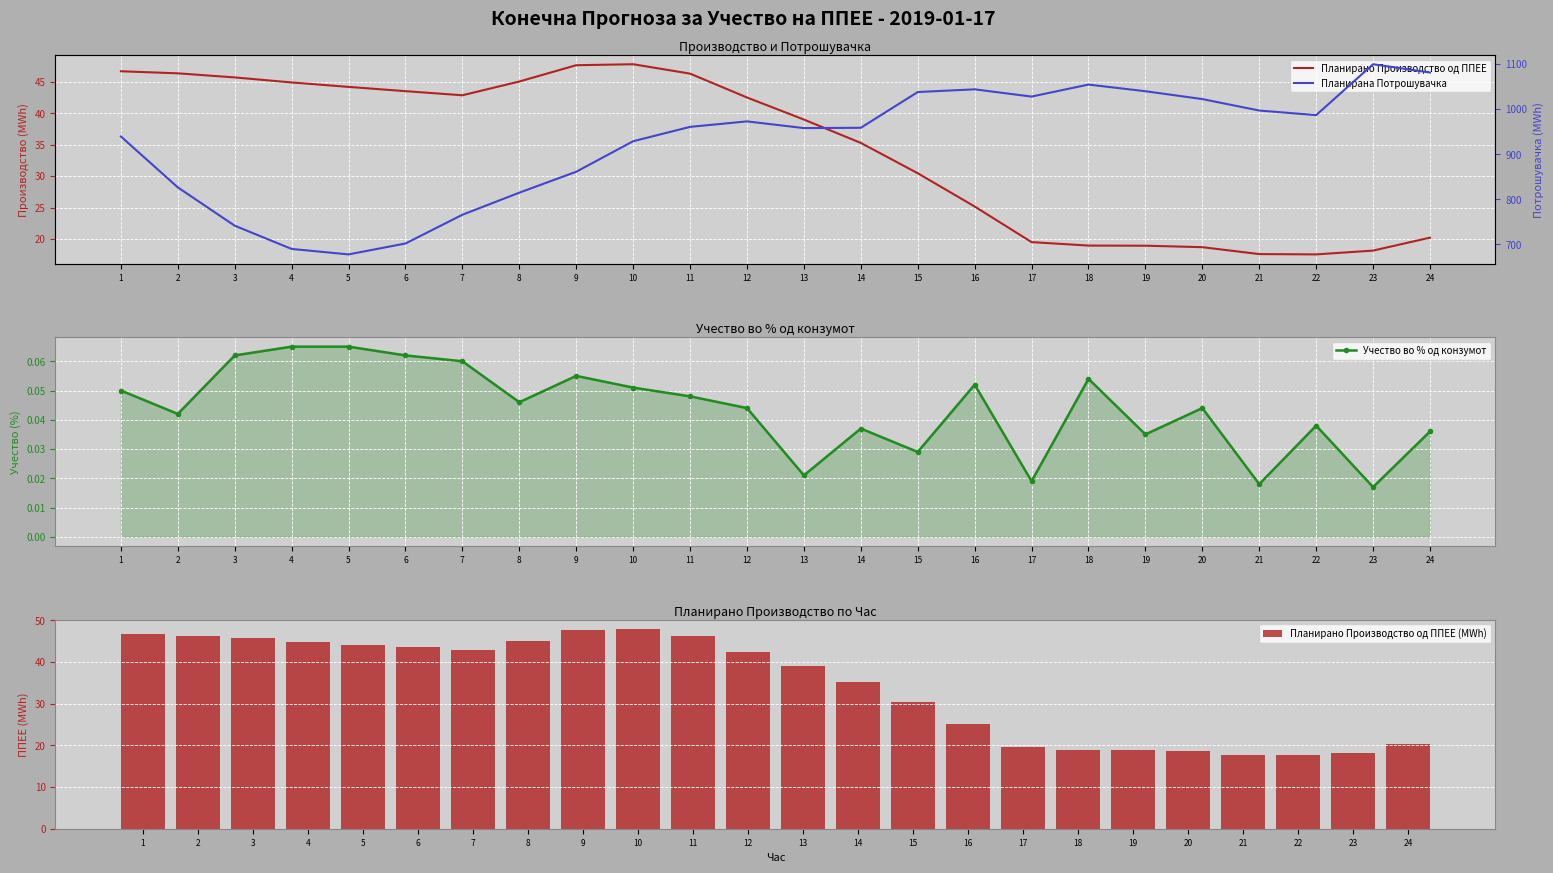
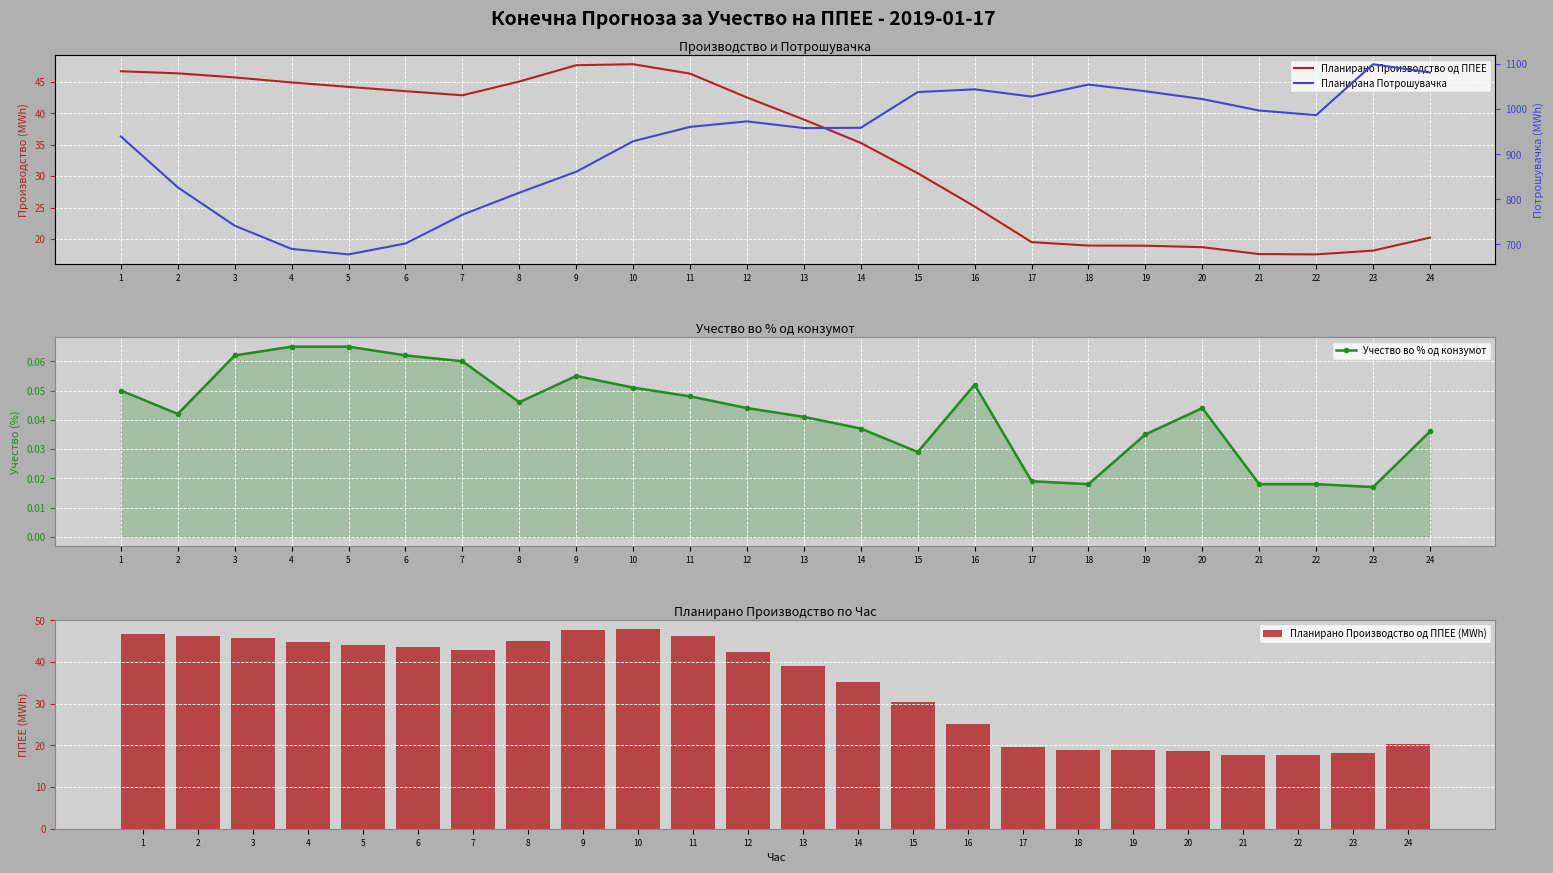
  {
    "Учество во % од конзумот": {
      "1": 0.050,
      "2": 0.042,
      "3": 0.062,
      "4": 0.065,
      "5": 0.065,
      "6": 0.062,
      "7": 0.060,
      "8": 0.046,
      "9": 0.055,
      "10": 0.051,
      "11": 0.048,
      "12": 0.044,
-     "13": 0.021,
+     "13": 0.041,
      "14": 0.037,
      "15": 0.029,
      "16": 0.052,
      "17": 0.019,
-     "18": 0.054,
+     "18": 0.018,
      "19": 0.035,
      "20": 0.044,
      "21": 0.018,
-     "22": 0.038,
+     "22": 0.018,
      "23": 0.017,
      "24": 0.036
    },
    "Планирано Производство по Час": {
      "1": 47,
      "2": 46,
      "3": 46,
      "4": 45,
      "5": 44,
      "6": 44,
      "7": 43,
      "8": 45,
      "9": 48,
      "10": 48,
      "11": 46,
      "12": 43,
      "13": 39,
      "14": 35,
      "15": 30,
      "16": 25,
      "17": 20,
      "18": 19,
      "19": 19,
      "20": 19,
      "21": 18,
      "22": 18,
      "23": 18,
      "24": 20
    }
  }
